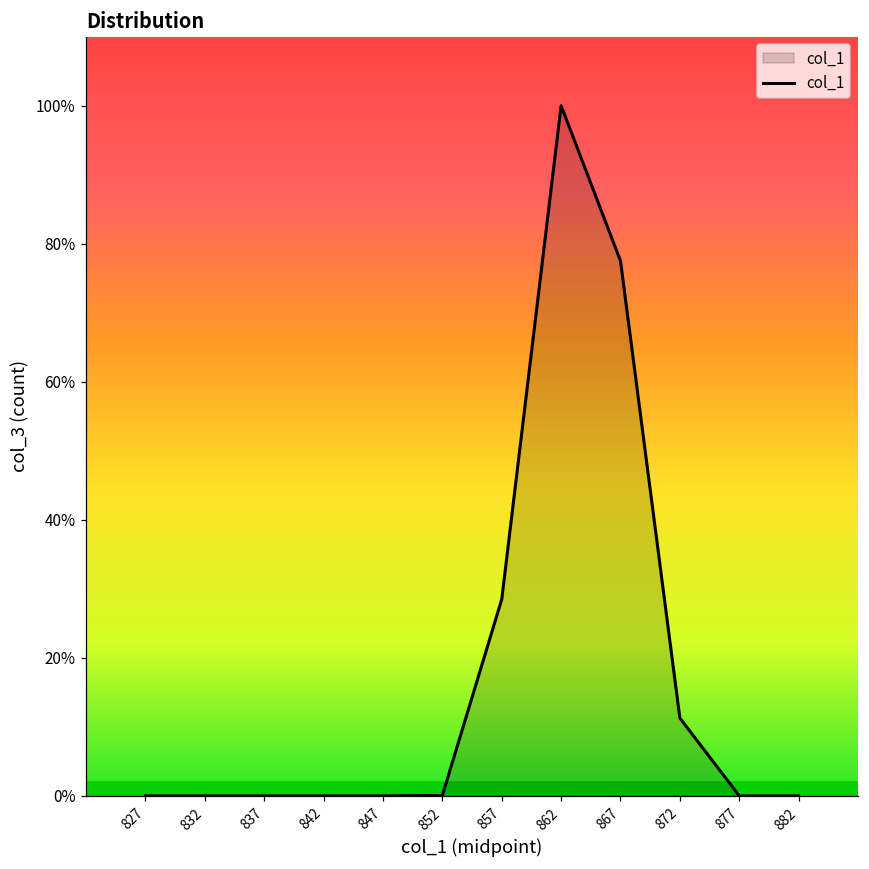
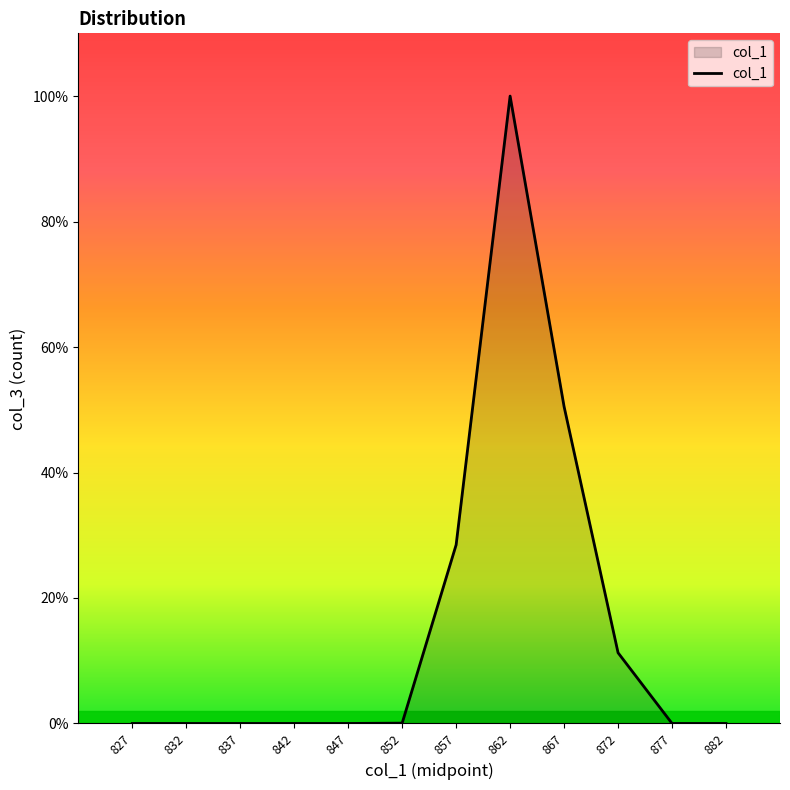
  {
    "857": "28%",
    "862": "100%",
-   "867": "78%",
+   "867": "51%",
    "872": "11%"
  }
